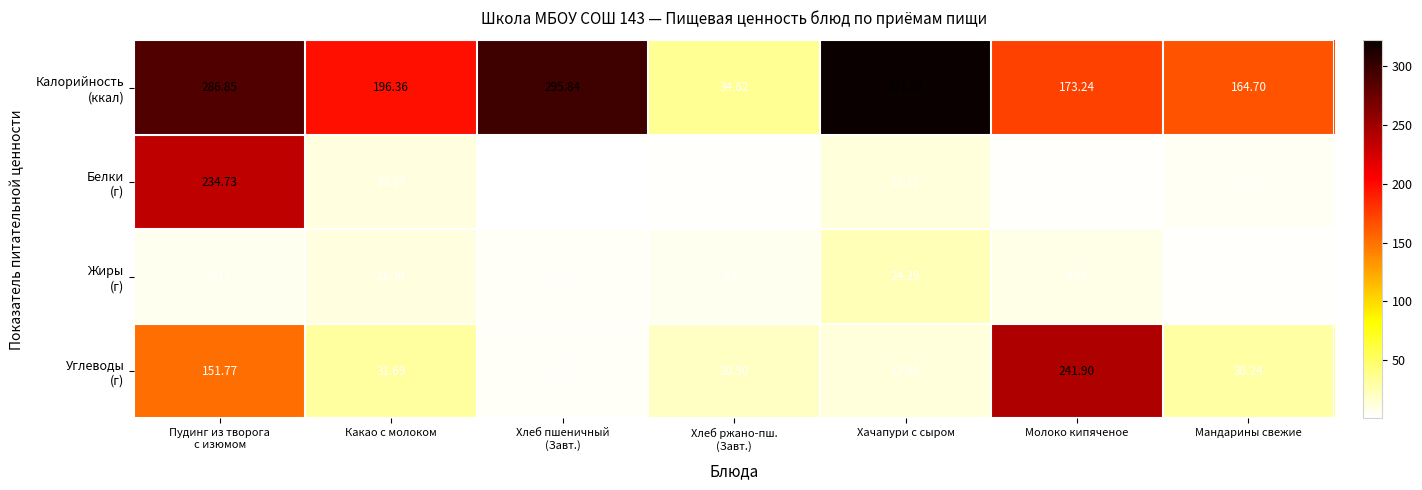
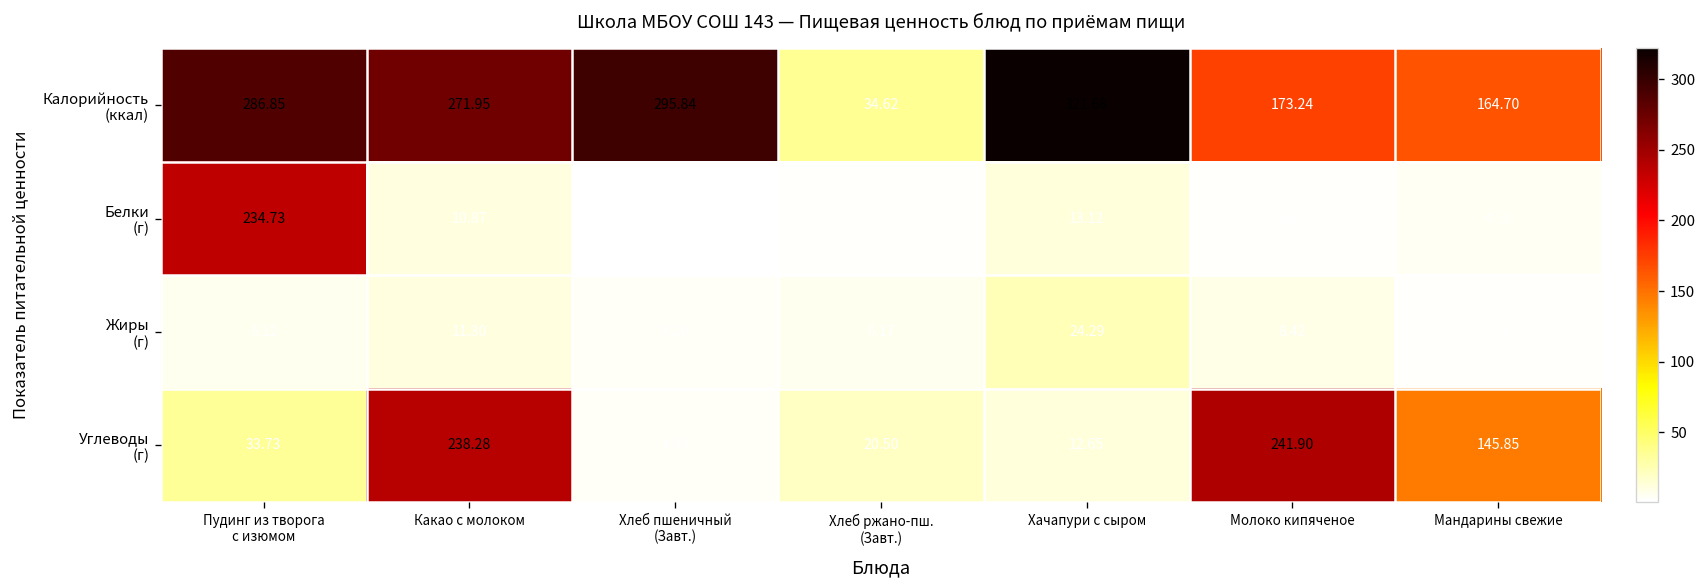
  {
    "Калорийность (ккал)": {
      "Пудинг из творога с изюмом": 286.85,
-     "Какао с молоком": 196.36,
+     "Какао с молоком": 271.95,
      "Хлеб пшеничный (Завт.)": 295.84,
      "Хлеб ржано-пш. (Завт.)": 34.62,
      "Молоко кипяченое": 173.24,
      "Мандарины свежие": 164.70
    },
    "Белки (г)": {
      "Пудинг из творога с изюмом": 234.73
    },
    "Жиры (г)": {
      "Хачапури с сыром": 24.29
    },
    "Углеводы (г)": {
-     "Пудинг из творога с изюмом": 151.77,
-     "Какао с молоком": 31.69,
+     "Пудинг из творога с изюмом": 33.73,
+     "Какао с молоком": 238.28,
      "Хлеб ржано-пш. (Завт.)": 20.50,
      "Молоко кипяченое": 241.90,
-     "Мандарины свежие": 30.24
+     "Мандарины свежие": 145.85
    }
  }
